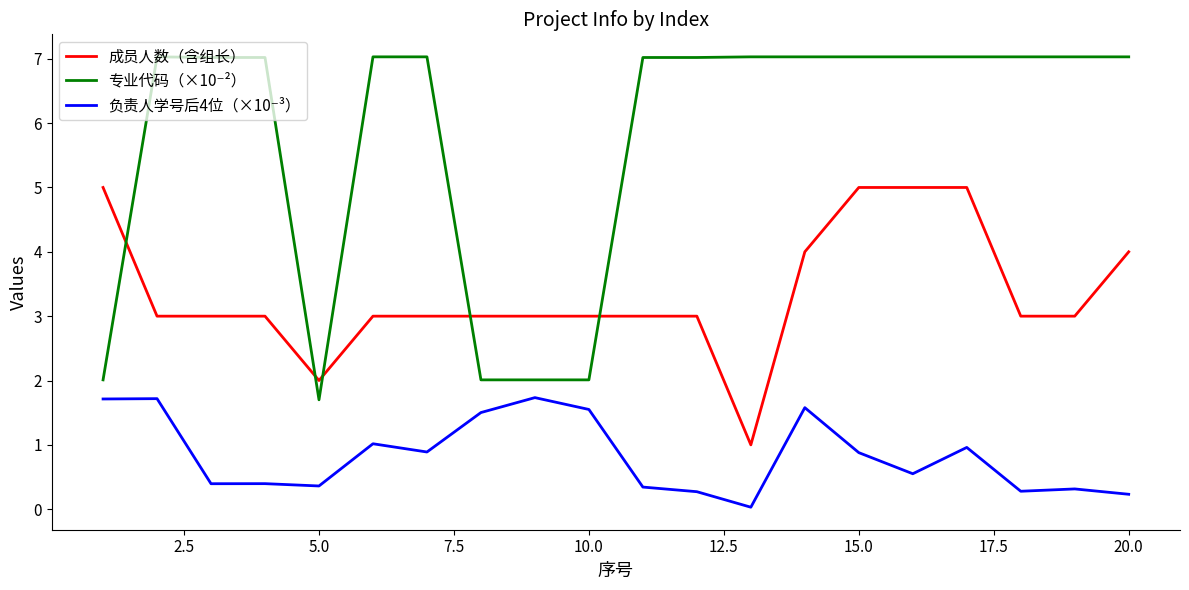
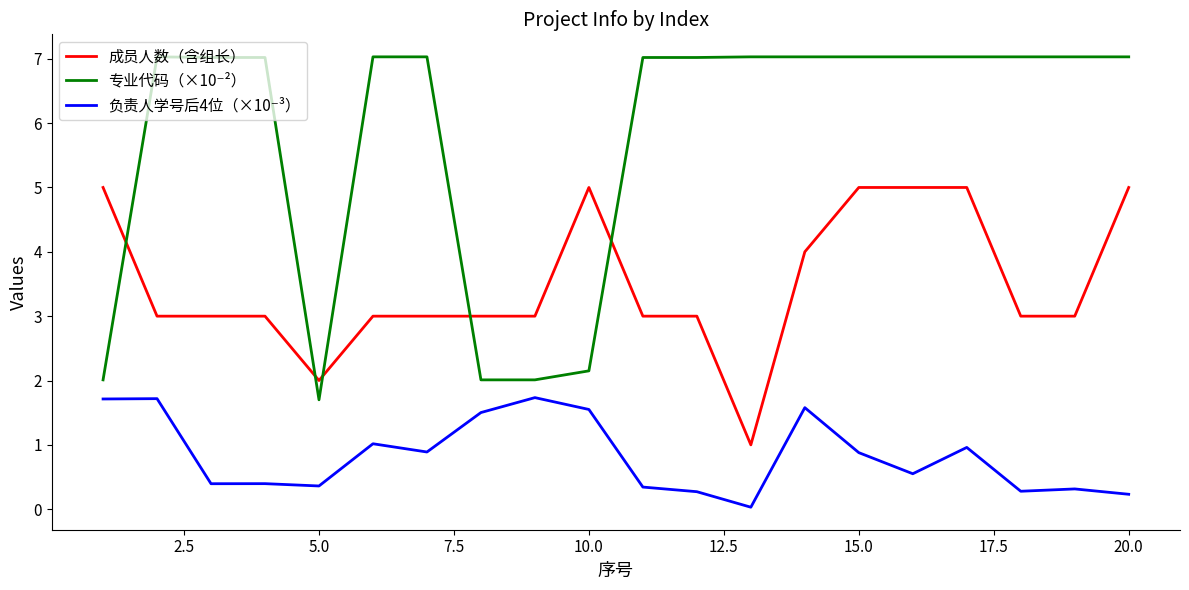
  {
    "成员人数（含组长）": {
      "5.0": 2,
-     "10.0": 3,
+     "10.0": 5,
      "15.0": 5,
-     "20.0": 4
+     "20.0": 5
    },
    "专业代码（×10⁻²）": {
      "5.0": 1.7,
-     "10.0": 2.0,
+     "10.0": 2.2,
      "15.0": 7.0,
      "20.0": 7.0
    },
    "负责人学号后4位（×10⁻³）": {
      "5.0": 0.4,
      "10.0": 1.6,
      "15.0": 0.9,
      "20.0": 0.2
    }
  }
